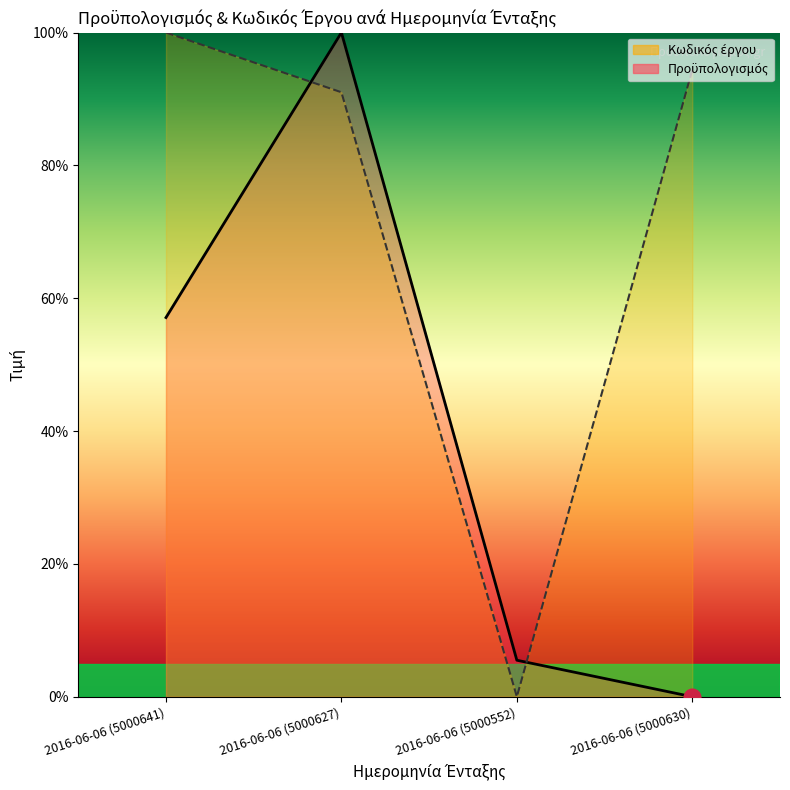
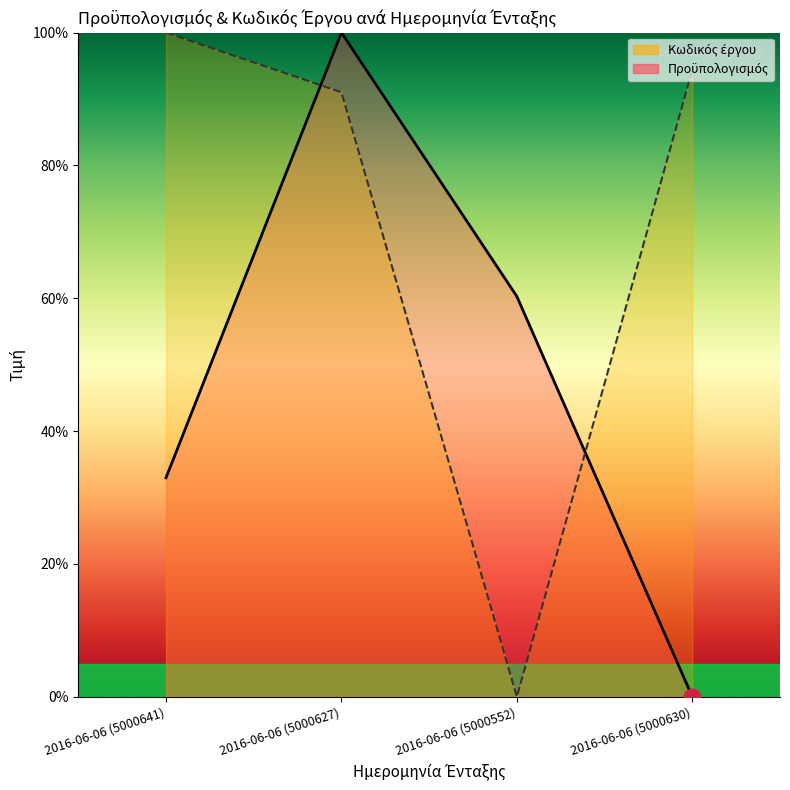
  {
    "Προϋπολογισμός": {
-     "2016-06-06 (5000641)": "57%",
+     "2016-06-06 (5000641)": "33%",
      "2016-06-06 (5000627)": "100%",
-     "2016-06-06 (5000552)": "5%"
+     "2016-06-06 (5000552)": "60%"
    },
    "Κωδικός έργου": {
      "2016-06-06 (5000641)": "100%",
      "2016-06-06 (5000627)": "91%"
    }
  }
